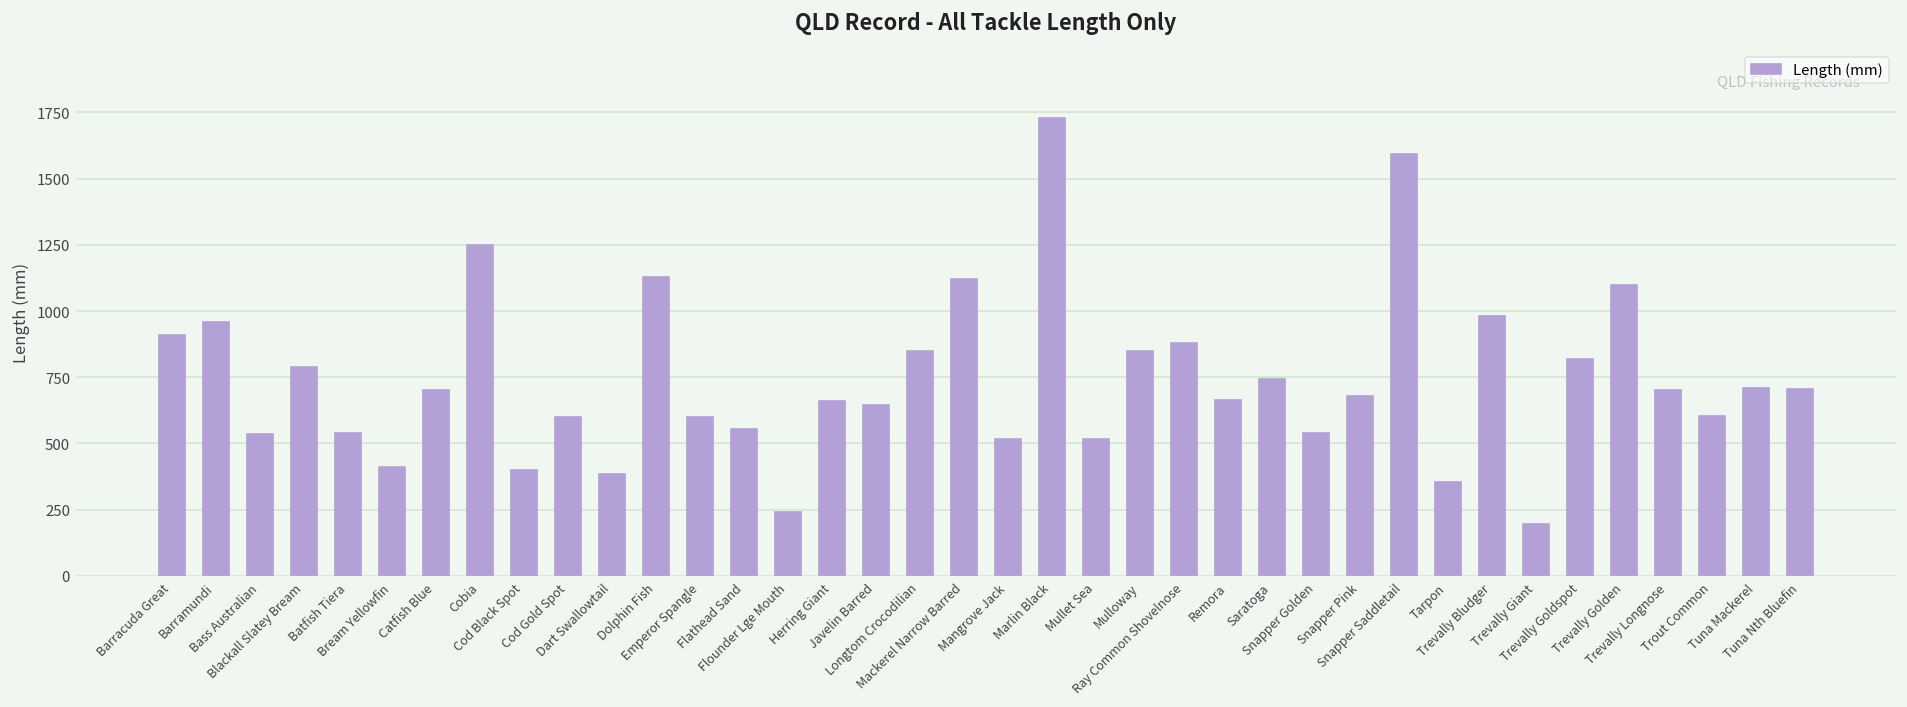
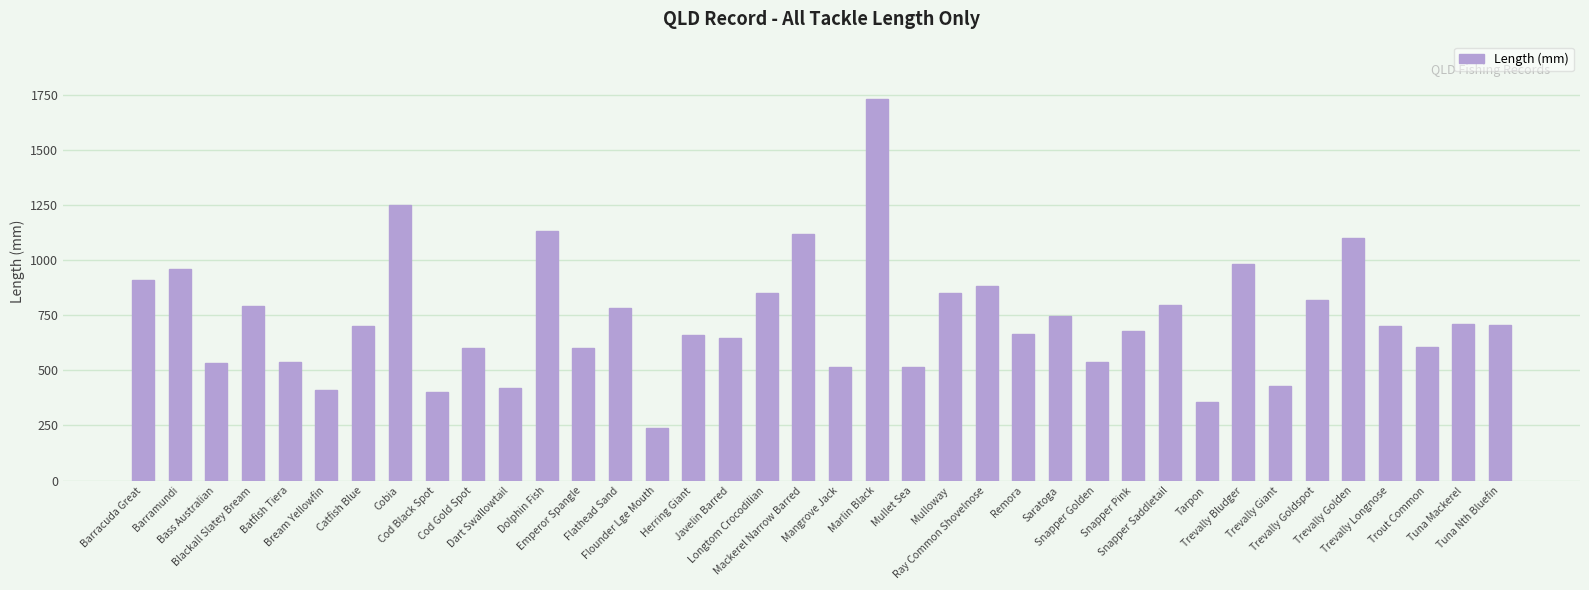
  {
    "Barracuda Great": 910,
    "Barramundi": 960,
    "Bass Australian": 540,
    "Blackall Slatey Bream": 790,
    "Batfish Tiera": 540,
    "Bream Yellowfin": 410,
    "Catfish Blue": 700,
    "Cobia": 1250,
    "Cod Black Spot": 400,
    "Cod Gold Spot": 600,
-   "Dart Swallowtail": 380,
+   "Dart Swallowtail": 420,
    "Dolphin Fish": 1130,
    "Emperor Spangle": 600,
-   "Flathead Sand": 560,
+   "Flathead Sand": 780,
    "Flounder Lge Mouth": 240,
    "Herring Giant": 660,
    "Javelin Barred": 650,
    "Longtom Crocodilian": 850,
    "Mackerel Narrow Barred": 1120,
    "Mangrove Jack": 520,
    "Marlin Black": 1730,
    "Mullet Sea": 520,
    "Mulloway": 850,
    "Ray Common Shovelnose": 880,
    "Remora": 660,
    "Saratoga": 750,
    "Snapper Golden": 540,
    "Snapper Pink": 680,
-   "Snapper Saddletail": 1590,
+   "Snapper Saddletail": 800,
    "Tarpon": 360,
    "Trevally Bludger": 980,
-   "Trevally Giant": 200,
+   "Trevally Giant": 430,
    "Trevally Goldspot": 820,
    "Trevally Golden": 1100,
    "Trevally Longnose": 700,
    "Trout Common": 610,
    "Tuna Mackerel": 710,
    "Tuna Nth Bluefin": 710
  }
